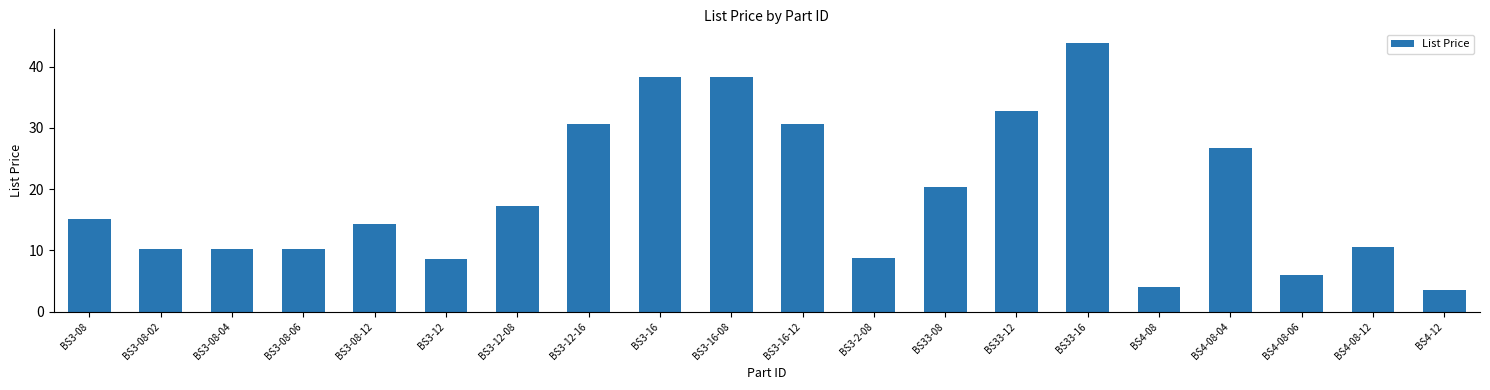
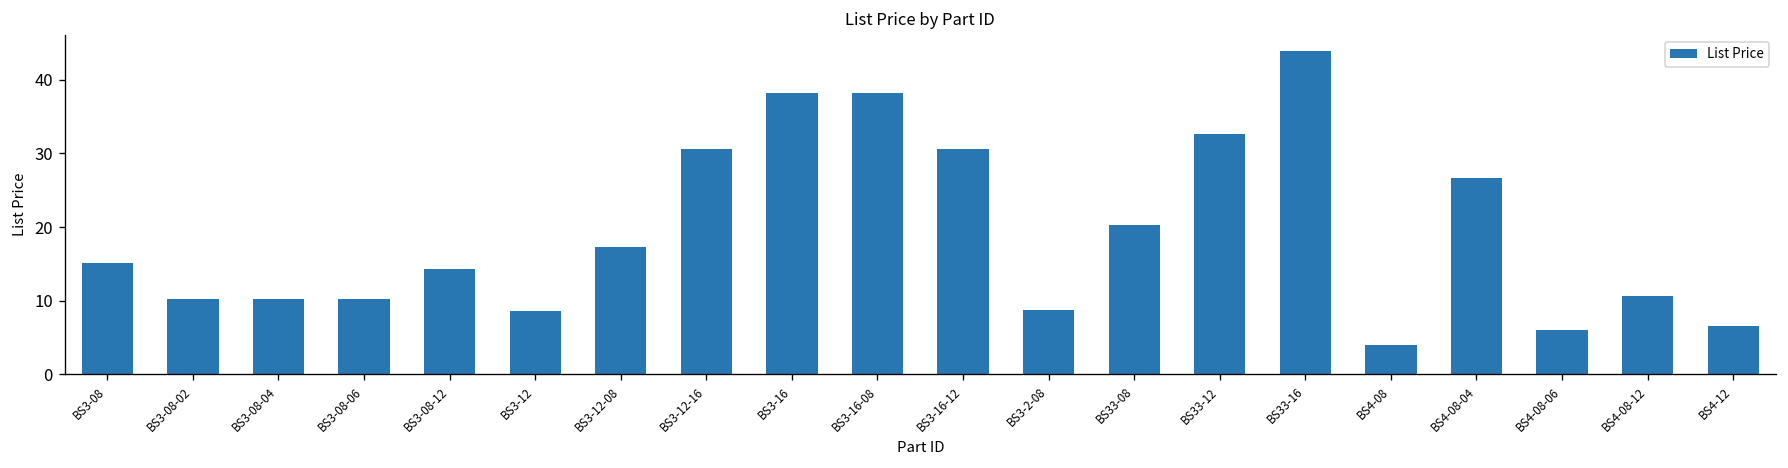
  {
    "BS3-08": 15,
    "BS3-08-02": 10,
    "BS3-08-04": 10,
    "BS3-08-06": 10,
    "BS3-08-12": 14,
    "BS3-12": 9,
    "BS3-12-08": 17,
    "BS3-12-16": 31,
    "BS3-16": 38,
    "BS3-16-08": 38,
    "BS3-16-12": 31,
    "BS3-2-08": 9,
    "BS33-08": 20,
    "BS33-12": 33,
    "BS33-16": 44,
    "BS4-08": 4,
    "BS4-08-04": 27,
    "BS4-08-06": 6,
    "BS4-08-12": 11,
-   "BS4-12": 4
+   "BS4-12": 7
  }
